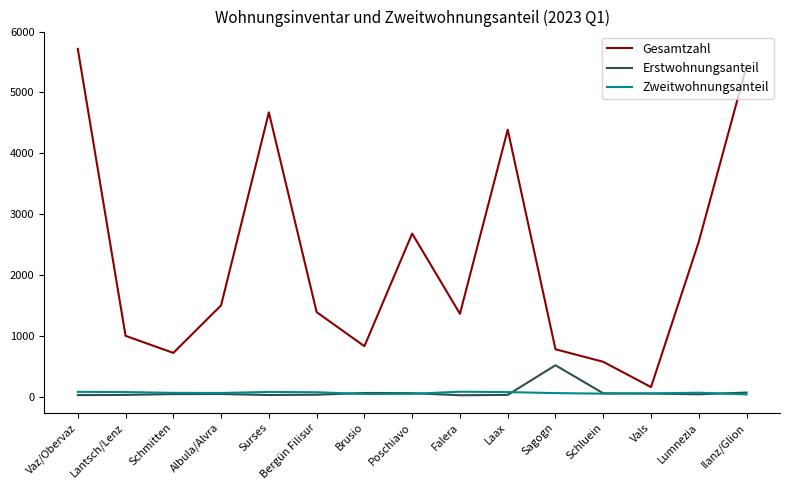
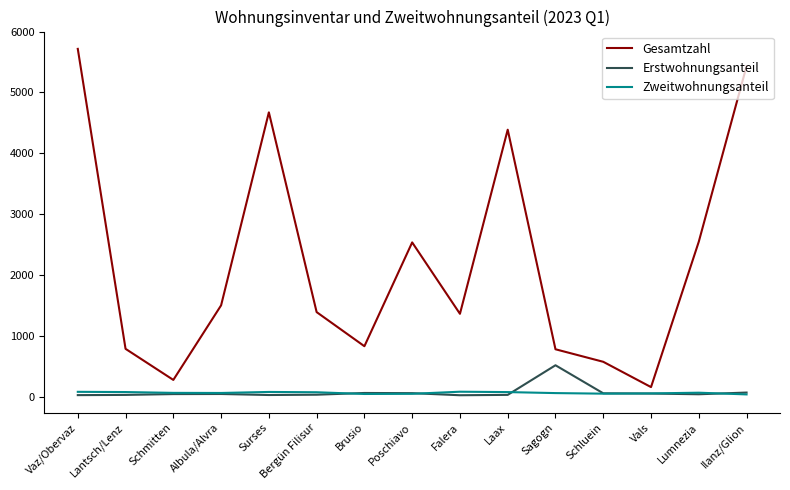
  {
    "Gesamtzahl": {
      "Vaz/Obervaz": 5700,
-     "Lantsch/Lenz": 1000,
-     "Schmitten": 700,
+     "Lantsch/Lenz": 800,
+     "Schmitten": 300,
      "Albula/Alvra": 1500,
      "Surses": 4700,
      "Bergün Filisur": 1400,
      "Brusio": 800,
-     "Poschiavo": 2700,
+     "Poschiavo": 2500,
      "Falera": 1400,
      "Laax": 4400,
      "Sagogn": 800,
      "Schluein": 600,
      "Vals": 200,
      "Lumnezia": 2500
    },
    "Erstwohnungsanteil": {
      "Vaz/Obervaz": 0,
      "Lantsch/Lenz": 0,
      "Surses": 0,
      "Falera": 0,
      "Laax": 0,
      "Sagogn": 500
    },
    "Zweitwohnungsanteil": {
      "Vaz/Obervaz": 100,
      "Lantsch/Lenz": 100,
      "Surses": 100,
      "Falera": 100,
      "Laax": 100,
      "Sagogn": 100
    }
  }
